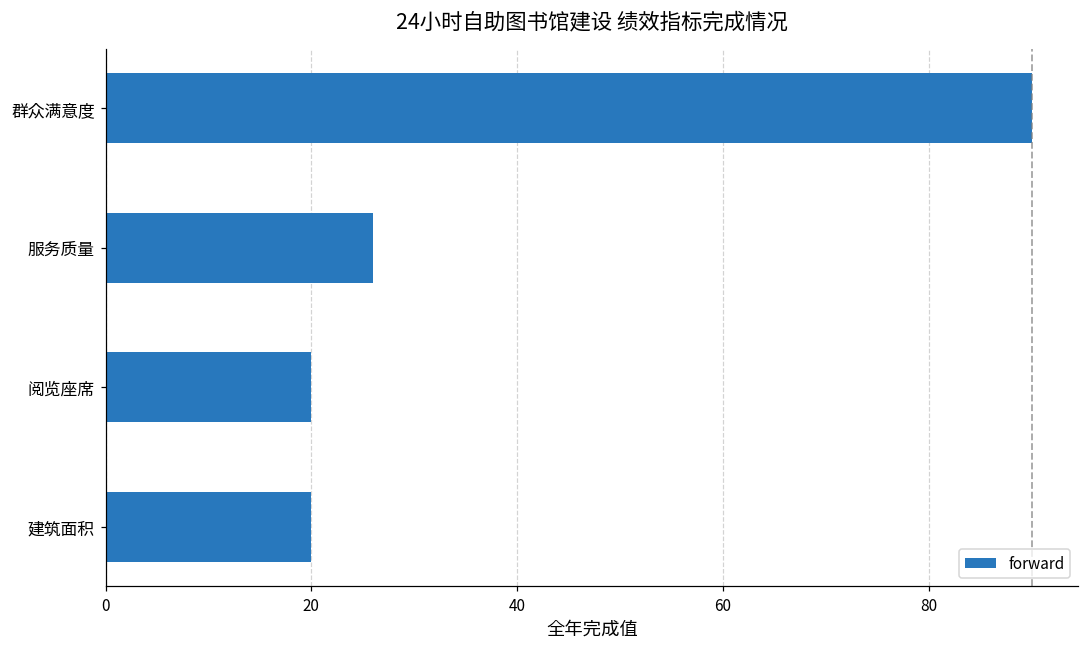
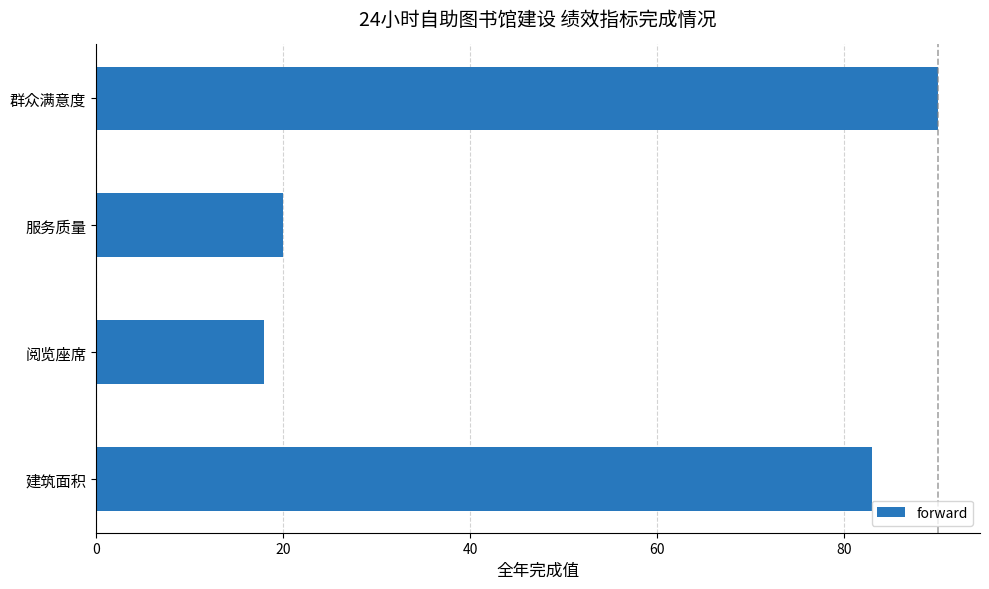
  {
    "群众满意度": 90,
-   "服务质量": 26,
-   "阅览座席": 20,
-   "建筑面积": 20
+   "服务质量": 20,
+   "阅览座席": 18,
+   "建筑面积": 83
  }
